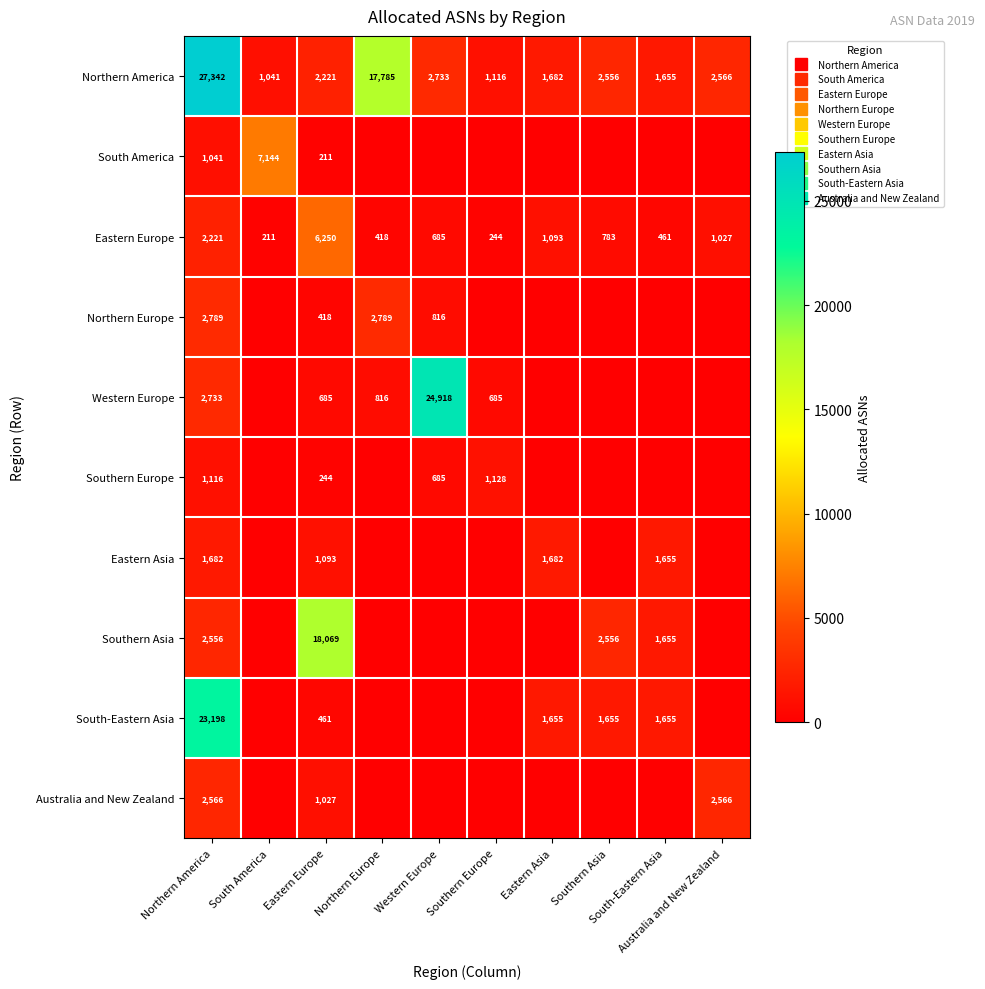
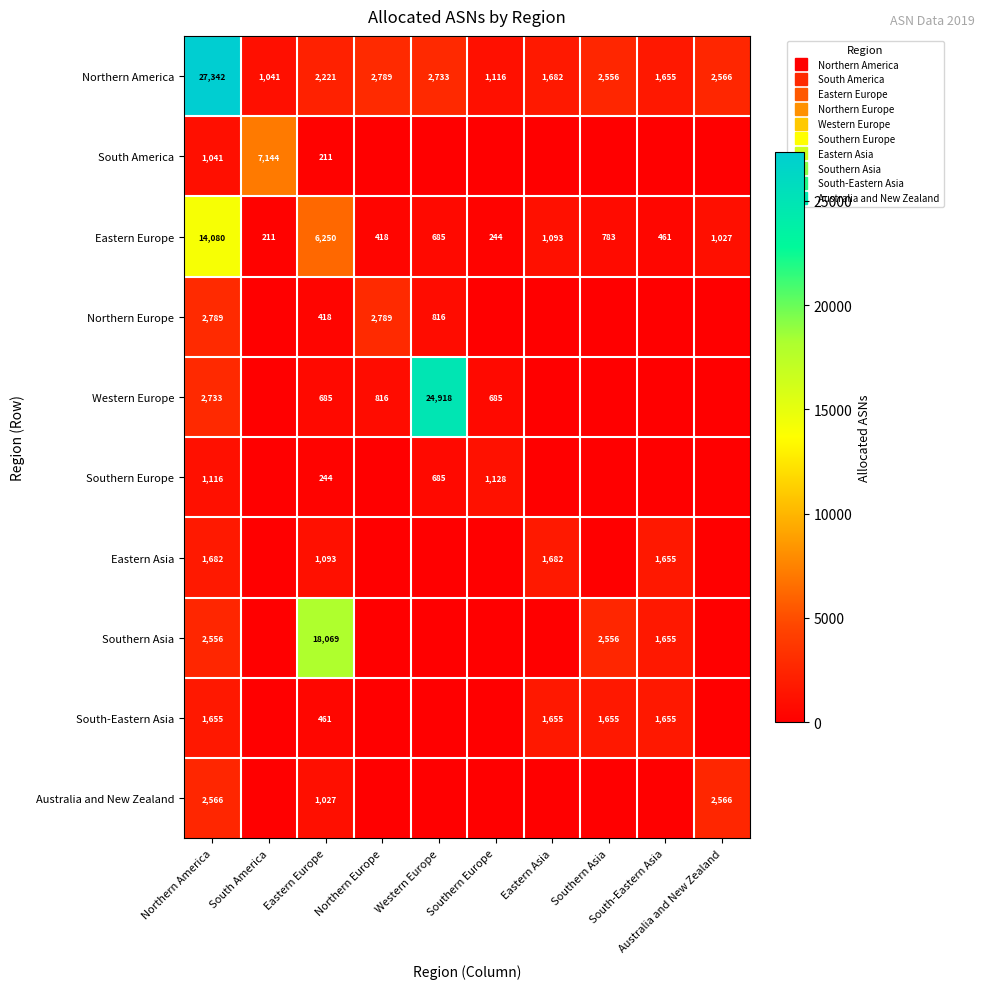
  {
    "Northern America": {
      "Northern America": "27,342",
      "South America": "1,041",
      "Eastern Europe": "2,221",
-     "Northern Europe": "17,785",
+     "Northern Europe": "2,789",
      "Western Europe": "2,733",
      "Southern Europe": "1,116",
      "Eastern Asia": "1,682",
      "Southern Asia": "2,556",
      "South-Eastern Asia": "1,655",
      "Australia and New Zealand": "2,566"
    },
    "South America": {
      "Northern America": "1,041",
      "South America": "7,144",
      "Eastern Europe": "211"
    },
    "Eastern Europe": {
-     "Northern America": "2,221",
+     "Northern America": "14,080",
      "South America": "211",
      "Eastern Europe": "6,250",
      "Northern Europe": "418",
      "Western Europe": "685",
      "Southern Europe": "244",
      "Eastern Asia": "1,093",
      "Southern Asia": "783",
      "South-Eastern Asia": "461",
      "Australia and New Zealand": "1,027"
    },
    "Northern Europe": {
      "Northern America": "2,789",
      "Eastern Europe": "418",
      "Northern Europe": "2,789",
      "Western Europe": "816"
    },
    "Western Europe": {
      "Northern America": "2,733",
      "Eastern Europe": "685",
      "Northern Europe": "816",
      "Western Europe": "24,918",
      "Southern Europe": "685"
    },
    "Southern Europe": {
      "Northern America": "1,116",
      "Eastern Europe": "244",
      "Western Europe": "685",
      "Southern Europe": "1,128"
    },
    "Eastern Asia": {
      "Northern America": "1,682",
      "Eastern Europe": "1,093",
      "Eastern Asia": "1,682",
      "South-Eastern Asia": "1,655"
    },
    "Southern Asia": {
      "Northern America": "2,556",
      "Eastern Europe": "18,069",
      "Southern Asia": "2,556",
      "South-Eastern Asia": "1,655"
    },
    "South-Eastern Asia": {
-     "Northern America": "23,198",
+     "Northern America": "1,655",
      "Eastern Europe": "461",
      "Eastern Asia": "1,655",
      "Southern Asia": "1,655",
      "South-Eastern Asia": "1,655"
    },
    "Australia and New Zealand": {
      "Northern America": "2,566",
      "Eastern Europe": "1,027",
      "Australia and New Zealand": "2,566"
    }
  }
